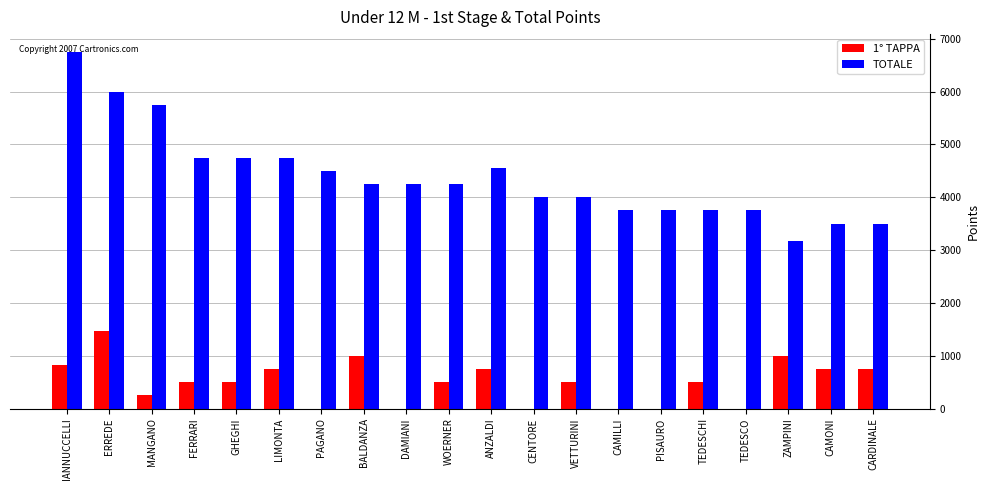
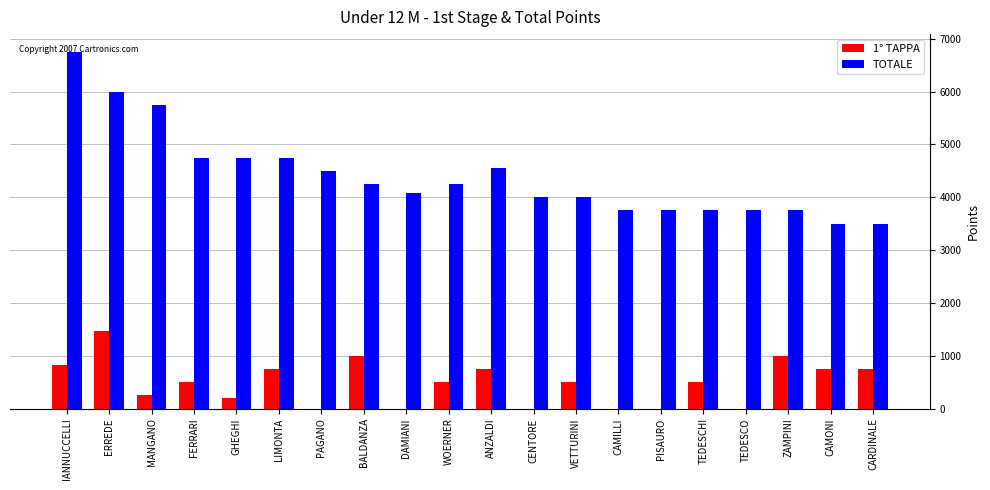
  {
    "1° TAPPA": {
      "IANNUCCELLI": 800,
      "ERREDE": 1500,
      "MANGANO": 300,
      "FERRARI": 500,
-     "GHEGHI": 500,
+     "GHEGHI": 200,
      "LIMONTA": 800,
      "PAGANO": 0,
      "BALDANZA": 1000,
      "DAMIANI": 0,
      "WOERNER": 500,
      "ANZALDI": 800,
      "CENTORE": 0,
      "VETTURINI": 500,
      "CAMILLI": 0,
      "PISAURO": 0,
      "TEDESCHI": 500,
      "TEDESCO": 0,
      "ZAMPINI": 1000,
      "CAMONI": 800,
      "CARDINALE": 800
    },
    "TOTALE": {
      "ERREDE": 6000,
      "MANGANO": 5800,
      "FERRARI": 4800,
      "GHEGHI": 4800,
      "LIMONTA": 4800,
      "PAGANO": 4500,
      "BALDANZA": 4300,
-     "DAMIANI": 4300,
+     "DAMIANI": 4100,
      "WOERNER": 4300,
      "ANZALDI": 4500,
      "CENTORE": 4000,
      "VETTURINI": 4000,
      "CAMILLI": 3800,
      "PISAURO": 3800,
      "TEDESCHI": 3800,
      "TEDESCO": 3800,
-     "ZAMPINI": 3200,
+     "ZAMPINI": 3800,
      "CAMONI": 3500,
      "CARDINALE": 3500
    }
  }
